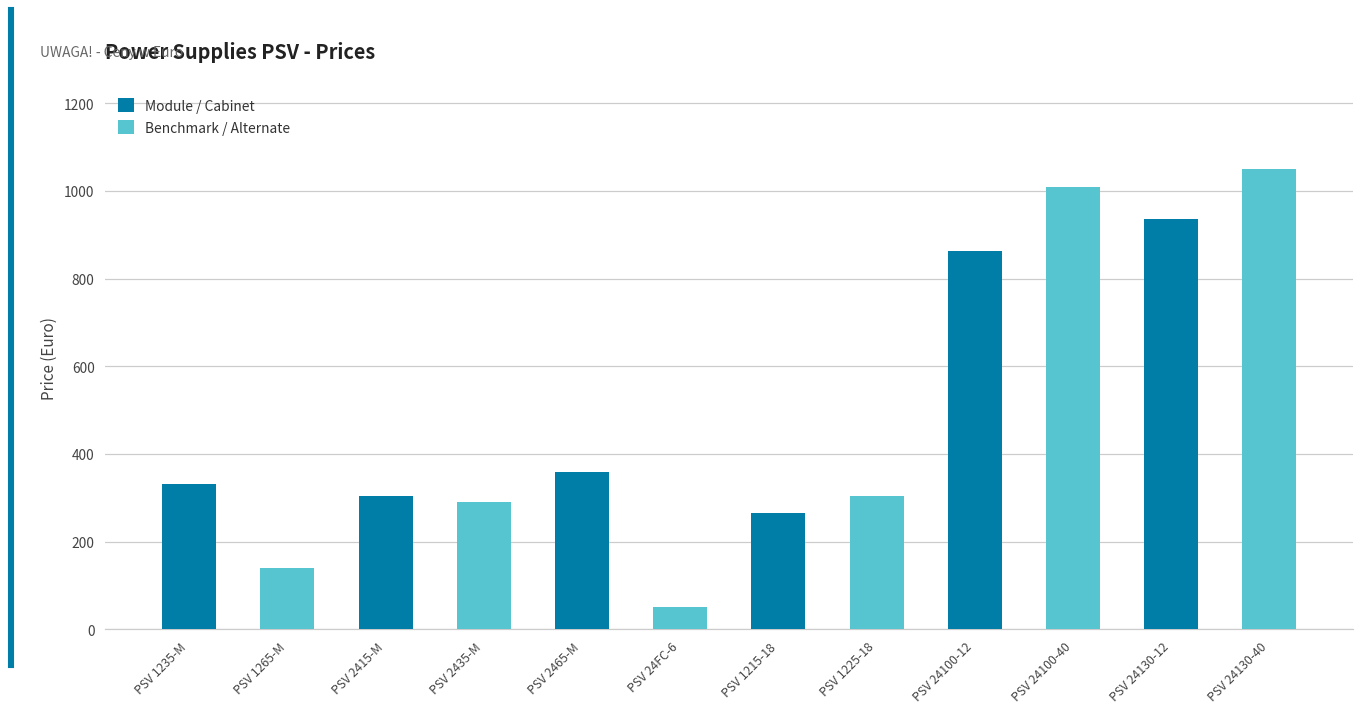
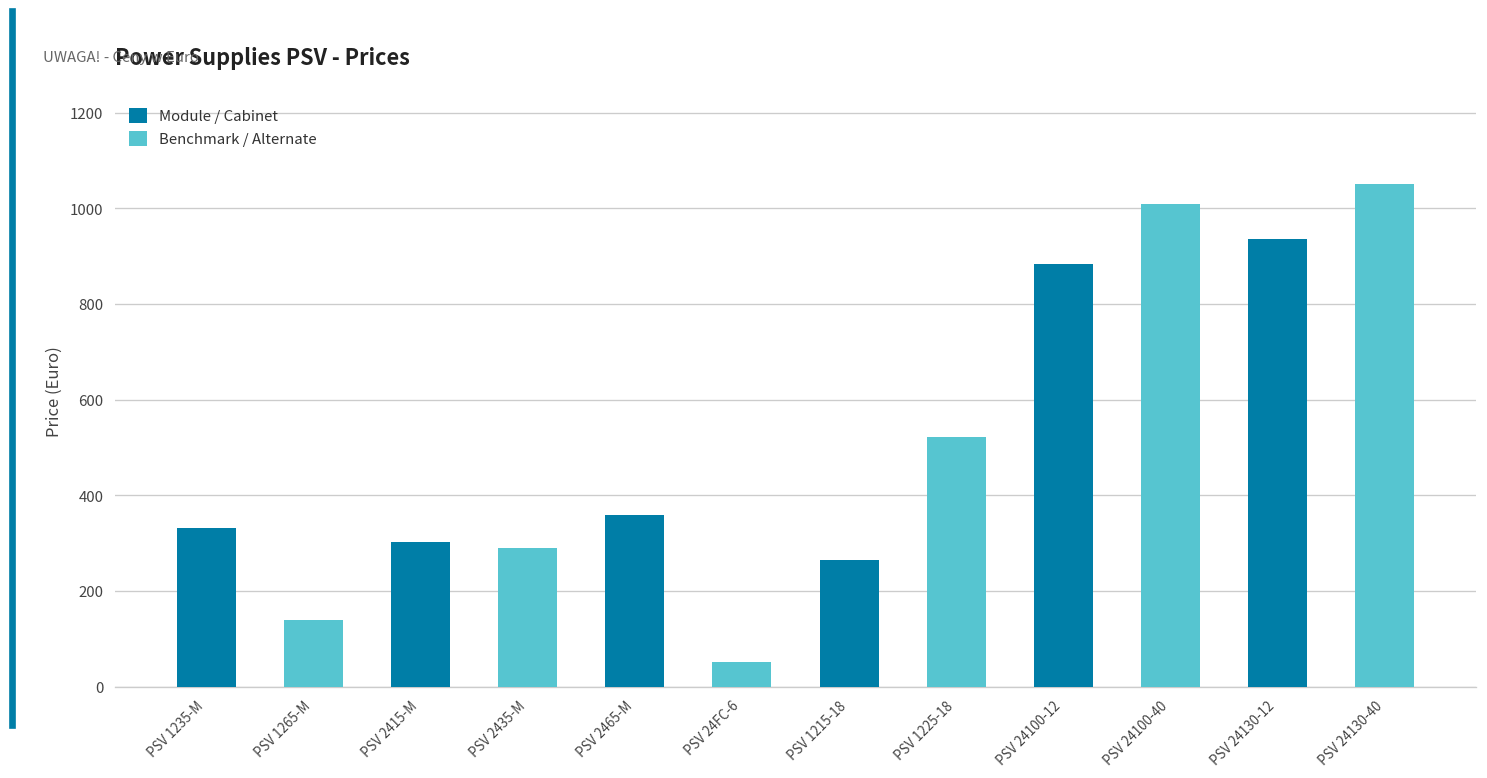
  {
    "PSV 1235-M": 330,
    "PSV 1265-M": 140,
    "PSV 2415-M": 300,
    "PSV 2435-M": 290,
    "PSV 2465-M": 360,
    "PSV 24FC-6": 50,
    "PSV 1215-18": 260,
-   "PSV 1225-18": 300,
-   "PSV 24100-12": 860,
+   "PSV 1225-18": 520,
+   "PSV 24100-12": 880,
    "PSV 24100-40": 1010,
    "PSV 24130-12": 940,
    "PSV 24130-40": 1050
  }
